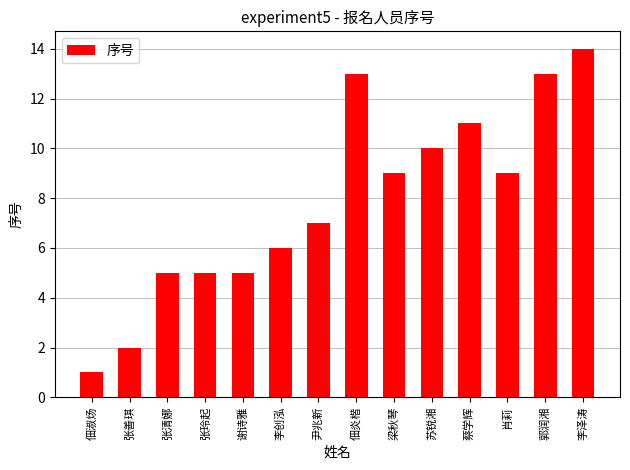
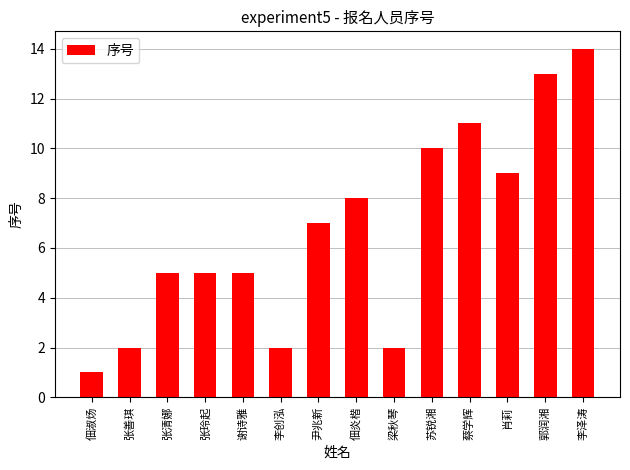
  {
    "佃淑炀": 1,
    "张善琪": 2,
    "张清娜": 5,
    "张玲起": 5,
    "谢诗雅": 5,
-   "李创泓": 6,
+   "李创泓": 2,
    "尹兆新": 7,
-   "佃炎楷": 13,
-   "梁秋琴": 9,
+   "佃炎楷": 8,
+   "梁秋琴": 2,
    "苏锐湘": 10,
    "蔡学辉": 11,
    "肖莉": 9,
    "郭润湘": 13,
    "李泽涛": 14
  }
